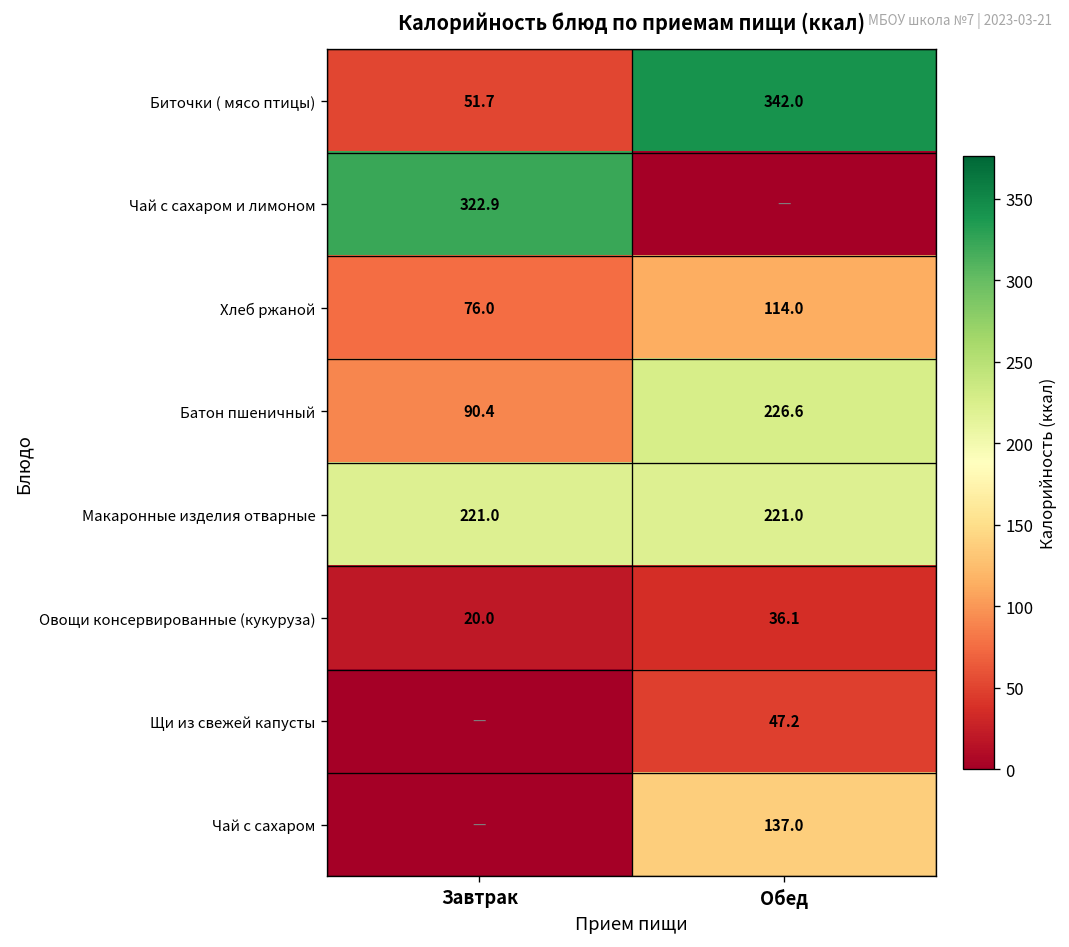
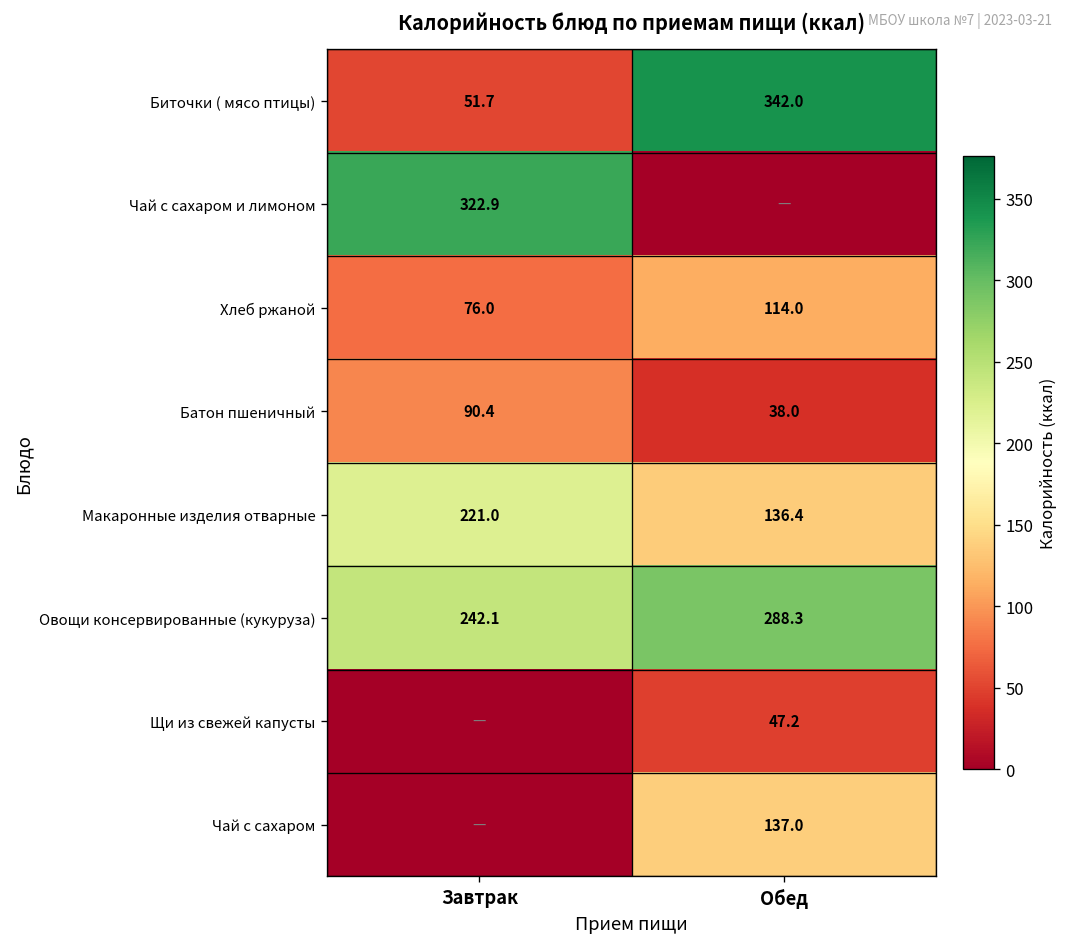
  {
    "Биточки ( мясо птицы)": {
      "Завтрак": 51.7,
      "Обед": 342.0
    },
    "Чай с сахаром и лимоном": {
      "Завтрак": 322.9
    },
    "Хлеб ржаной": {
      "Завтрак": 76.0,
      "Обед": 114.0
    },
    "Батон пшеничный": {
      "Завтрак": 90.4,
-     "Обед": 226.6
+     "Обед": 38.0
    },
    "Макаронные изделия отварные": {
      "Завтрак": 221.0,
-     "Обед": 221.0
+     "Обед": 136.4
    },
    "Овощи консервированные (кукуруза)": {
-     "Завтрак": 20.0,
-     "Обед": 36.1
+     "Завтрак": 242.1,
+     "Обед": 288.3
    },
    "Щи из свежей капусты": {
      "Обед": 47.2
    },
    "Чай с сахаром": {
      "Обед": 137.0
    }
  }
